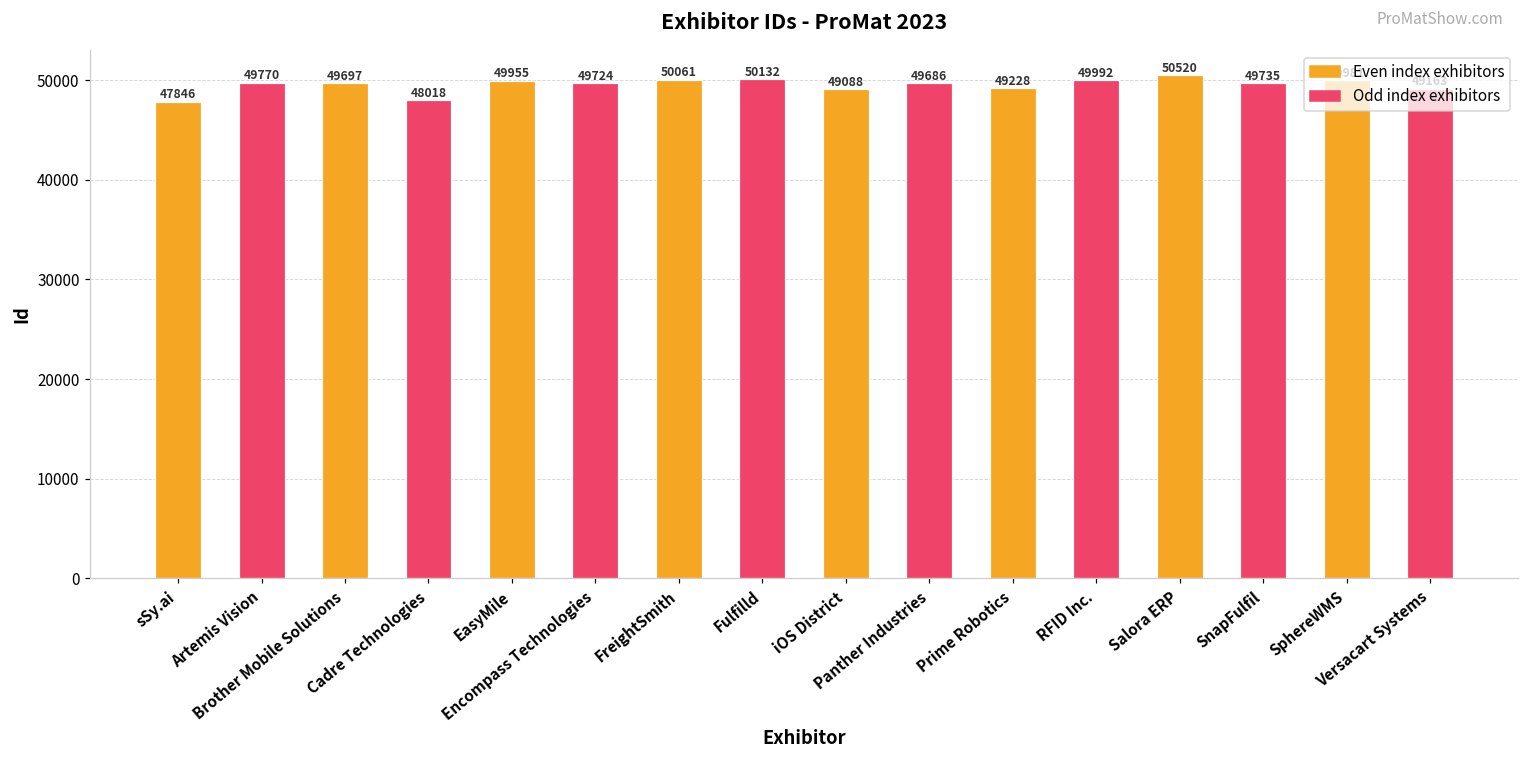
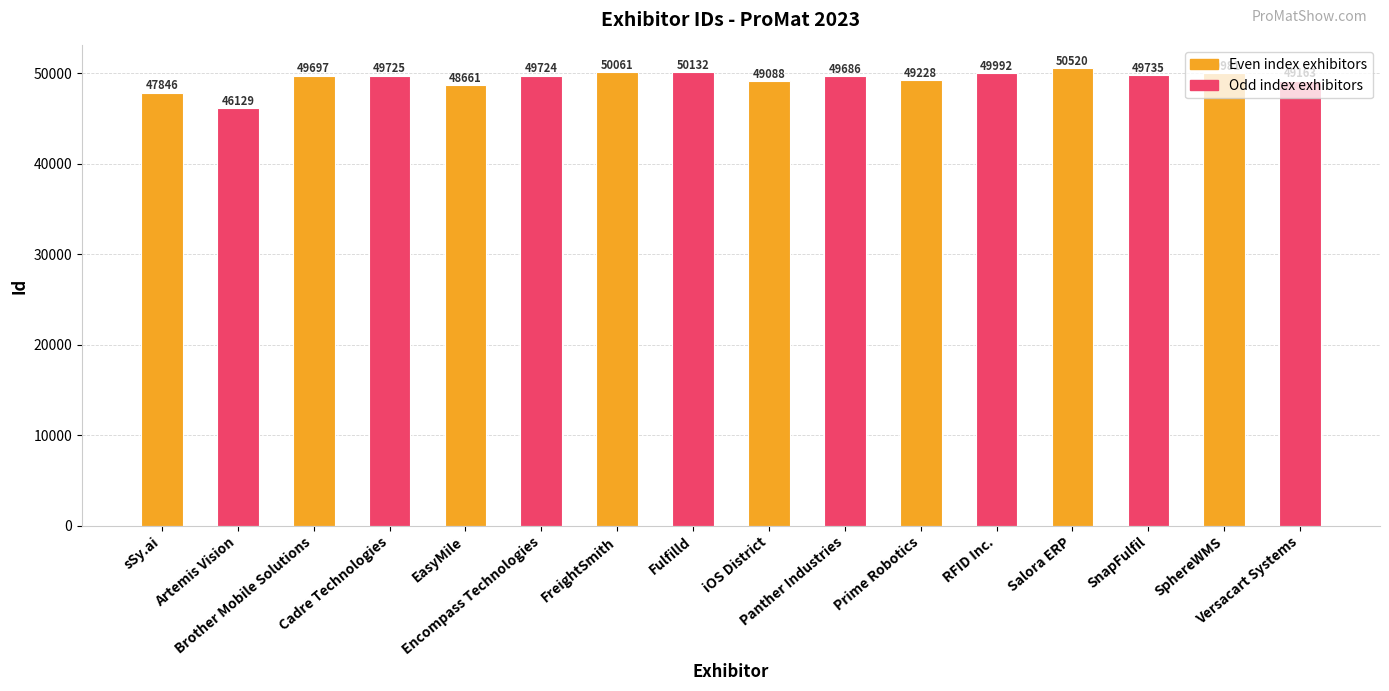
  {
    "sSy.ai": 47846,
-   "Artemis Vision": 49770,
+   "Artemis Vision": 46129,
    "Brother Mobile Solutions": 49697,
-   "Cadre Technologies": 48018,
-   "EasyMile": 49955,
+   "Cadre Technologies": 49725,
+   "EasyMile": 48661,
    "Encompass Technologies": 49724,
    "FreightSmith": 50061,
    "Fulfilld": 50132,
    "iOS District": 49088,
    "Panther Industries": 49686,
    "Prime Robotics": 49228,
    "RFID Inc.": 49992,
    "Salora ERP": 50520,
    "SnapFulfil": 49735
  }
